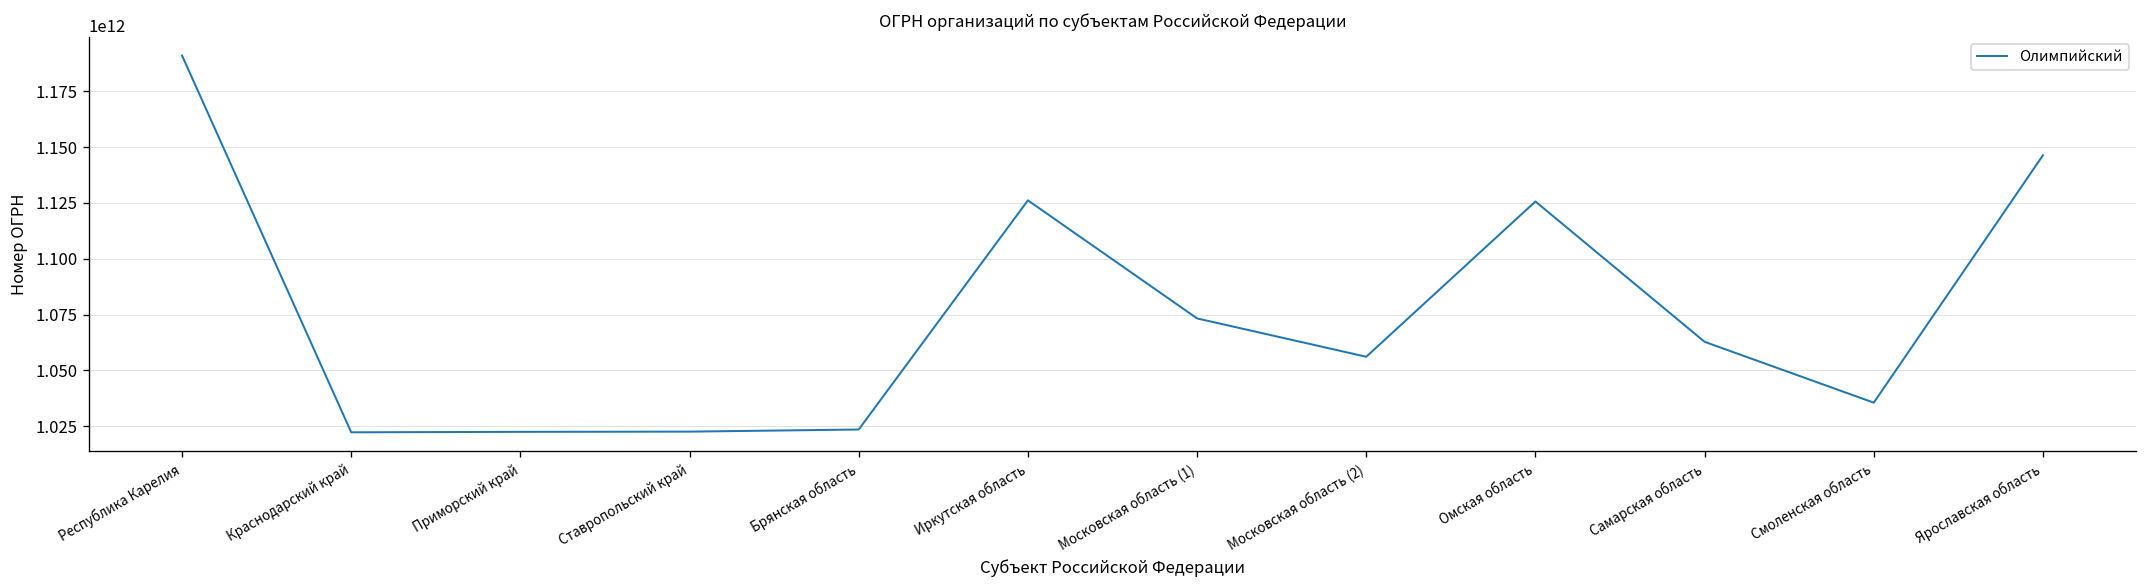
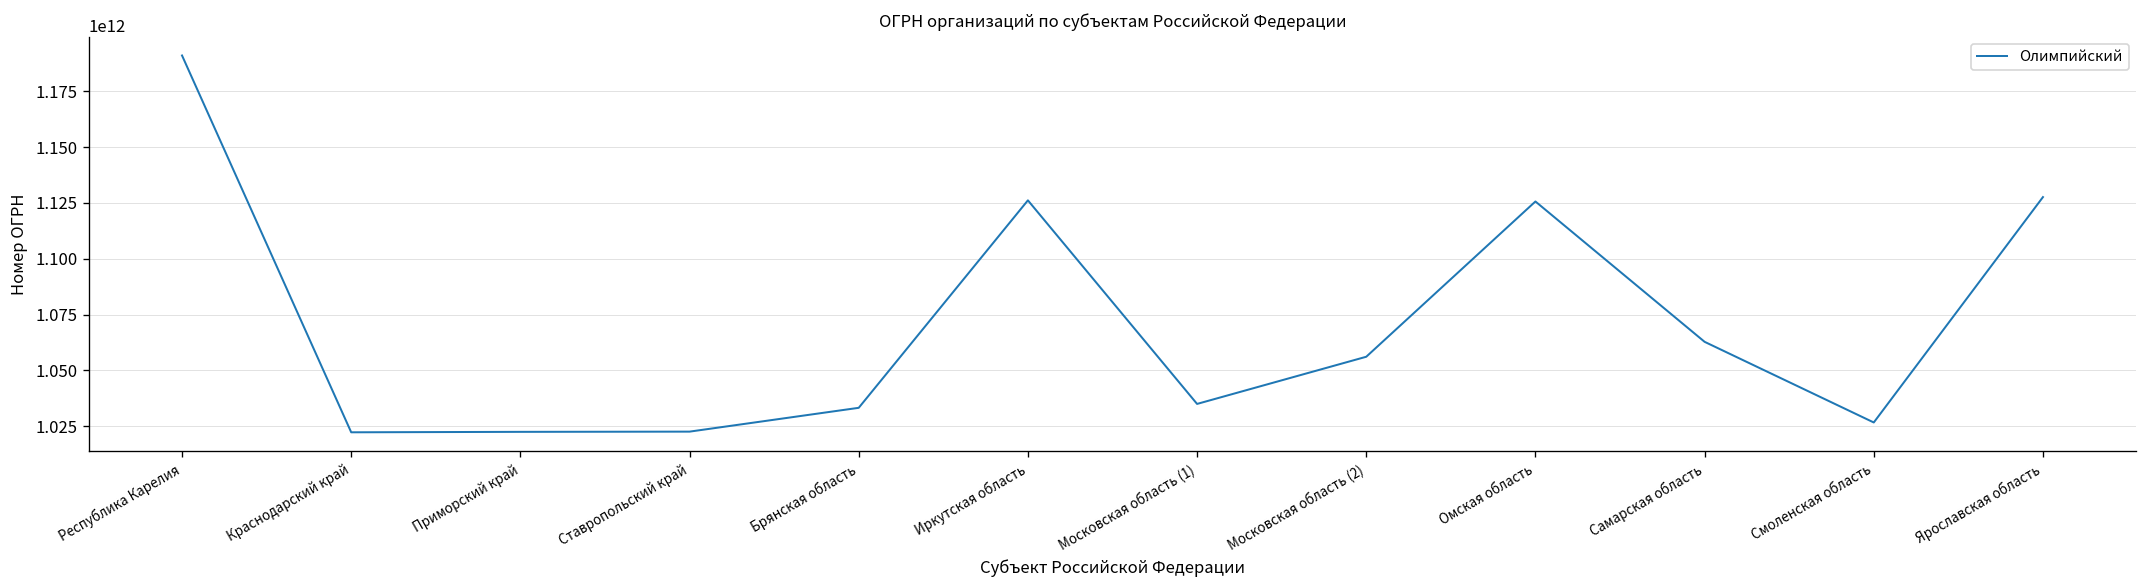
  {
    "Республика Карелия": 1191000000000,
    "Краснодарский край": 1022000000000,
    "Приморский край": 1023000000000,
    "Ставропольский край": 1023000000000,
-   "Брянская область": 1024000000000,
+   "Брянская область": 1033000000000,
    "Иркутская область": 1126000000000,
-   "Московская область (1)": 1073000000000,
+   "Московская область (1)": 1035000000000,
    "Московская область (2)": 1056000000000,
    "Омская область": 1126000000000,
    "Самарская область": 1063000000000,
-   "Смоленская область": 1036000000000,
-   "Ярославская область": 1146000000000
+   "Смоленская область": 1027000000000,
+   "Ярославская область": 1128000000000
  }
